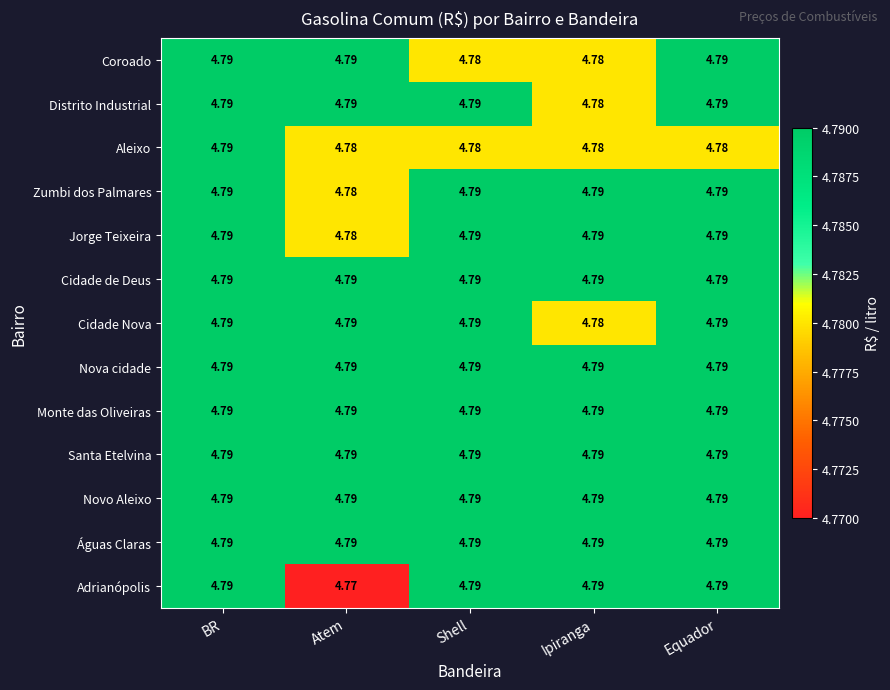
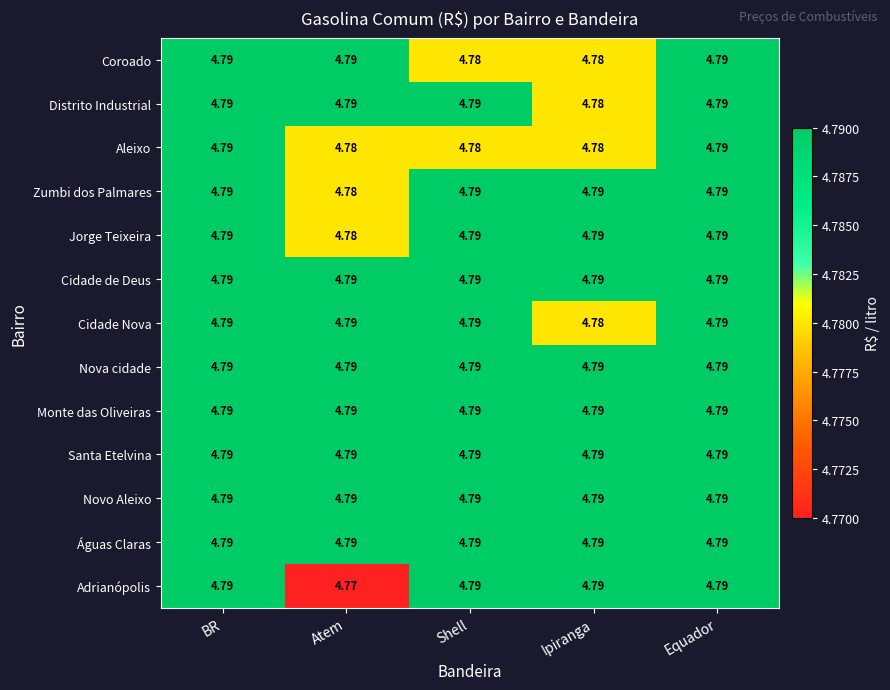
  {
    "Coroado": {
      "BR": 4.79,
      "Atem": 4.79,
      "Shell": 4.78,
      "Ipiranga": 4.78,
      "Equador": 4.79
    },
    "Distrito Industrial": {
      "BR": 4.79,
      "Atem": 4.79,
      "Shell": 4.79,
      "Ipiranga": 4.78,
      "Equador": 4.79
    },
    "Aleixo": {
      "BR": 4.79,
      "Atem": 4.78,
      "Shell": 4.78,
      "Ipiranga": 4.78,
-     "Equador": 4.78
+     "Equador": 4.79
    },
    "Zumbi dos Palmares": {
      "BR": 4.79,
      "Atem": 4.78,
      "Shell": 4.79,
      "Ipiranga": 4.79,
      "Equador": 4.79
    },
    "Jorge Teixeira": {
      "BR": 4.79,
      "Atem": 4.78,
      "Shell": 4.79,
      "Ipiranga": 4.79,
      "Equador": 4.79
    },
    "Cidade de Deus": {
      "BR": 4.79,
      "Atem": 4.79,
      "Shell": 4.79,
      "Ipiranga": 4.79,
      "Equador": 4.79
    },
    "Cidade Nova": {
      "BR": 4.79,
      "Atem": 4.79,
      "Shell": 4.79,
      "Ipiranga": 4.78,
      "Equador": 4.79
    },
    "Nova cidade": {
      "BR": 4.79,
      "Atem": 4.79,
      "Shell": 4.79,
      "Ipiranga": 4.79,
      "Equador": 4.79
    },
    "Monte das Oliveiras": {
      "BR": 4.79,
      "Atem": 4.79,
      "Shell": 4.79,
      "Ipiranga": 4.79,
      "Equador": 4.79
    },
    "Santa Etelvina": {
      "BR": 4.79,
      "Atem": 4.79,
      "Shell": 4.79,
      "Ipiranga": 4.79,
      "Equador": 4.79
    },
    "Novo Aleixo": {
      "BR": 4.79,
      "Atem": 4.79,
      "Shell": 4.79,
      "Ipiranga": 4.79,
      "Equador": 4.79
    },
    "Águas Claras": {
      "BR": 4.79,
      "Atem": 4.79,
      "Shell": 4.79,
      "Ipiranga": 4.79,
      "Equador": 4.79
    },
    "Adrianópolis": {
      "BR": 4.79,
      "Atem": 4.77,
      "Shell": 4.79,
      "Ipiranga": 4.79,
      "Equador": 4.79
    }
  }
